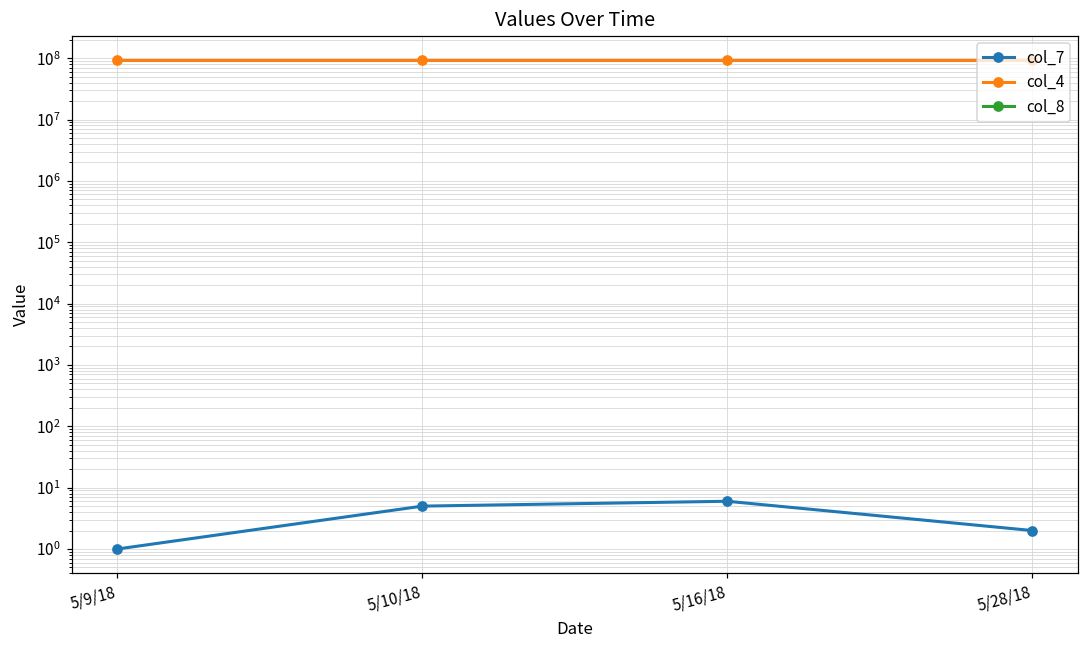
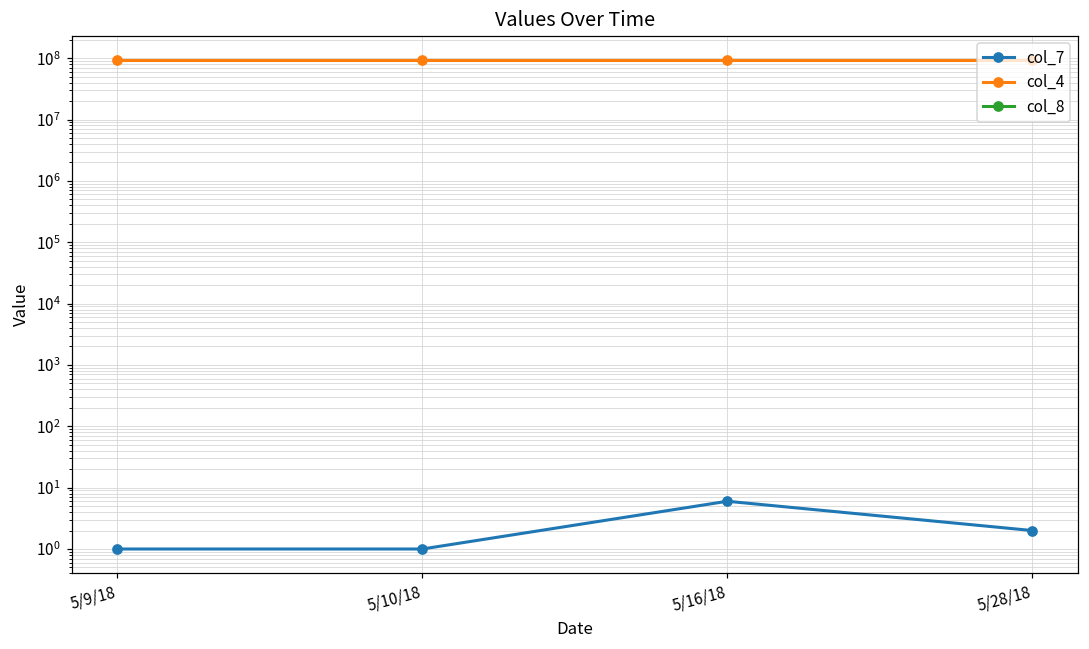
  {
    "col_7": {
      "5/9/18": 1,
-     "5/10/18": 5,
+     "5/10/18": 1,
      "5/16/18": 6,
      "5/28/18": 2
    },
    "col_4": {
      "5/9/18": 90000000,
      "5/10/18": 90000000,
      "5/16/18": 90000000
    }
  }
